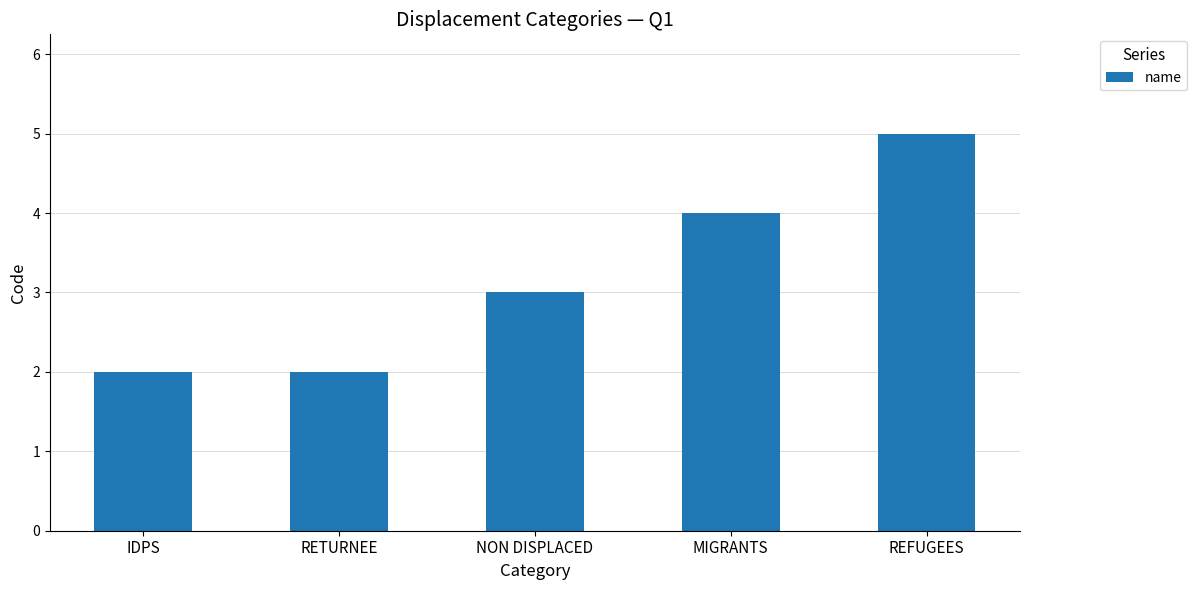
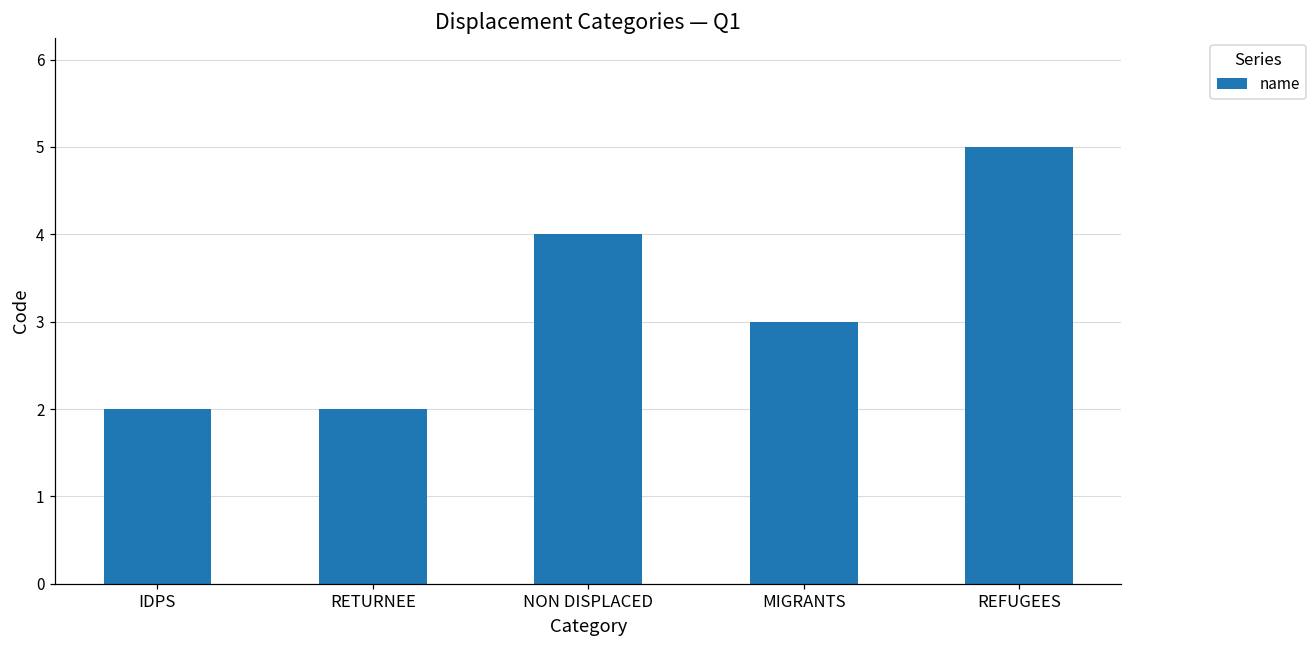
  {
    "IDPS": 2,
    "RETURNEE": 2,
-   "NON DISPLACED": 3,
-   "MIGRANTS": 4,
+   "NON DISPLACED": 4,
+   "MIGRANTS": 3,
    "REFUGEES": 5
  }
